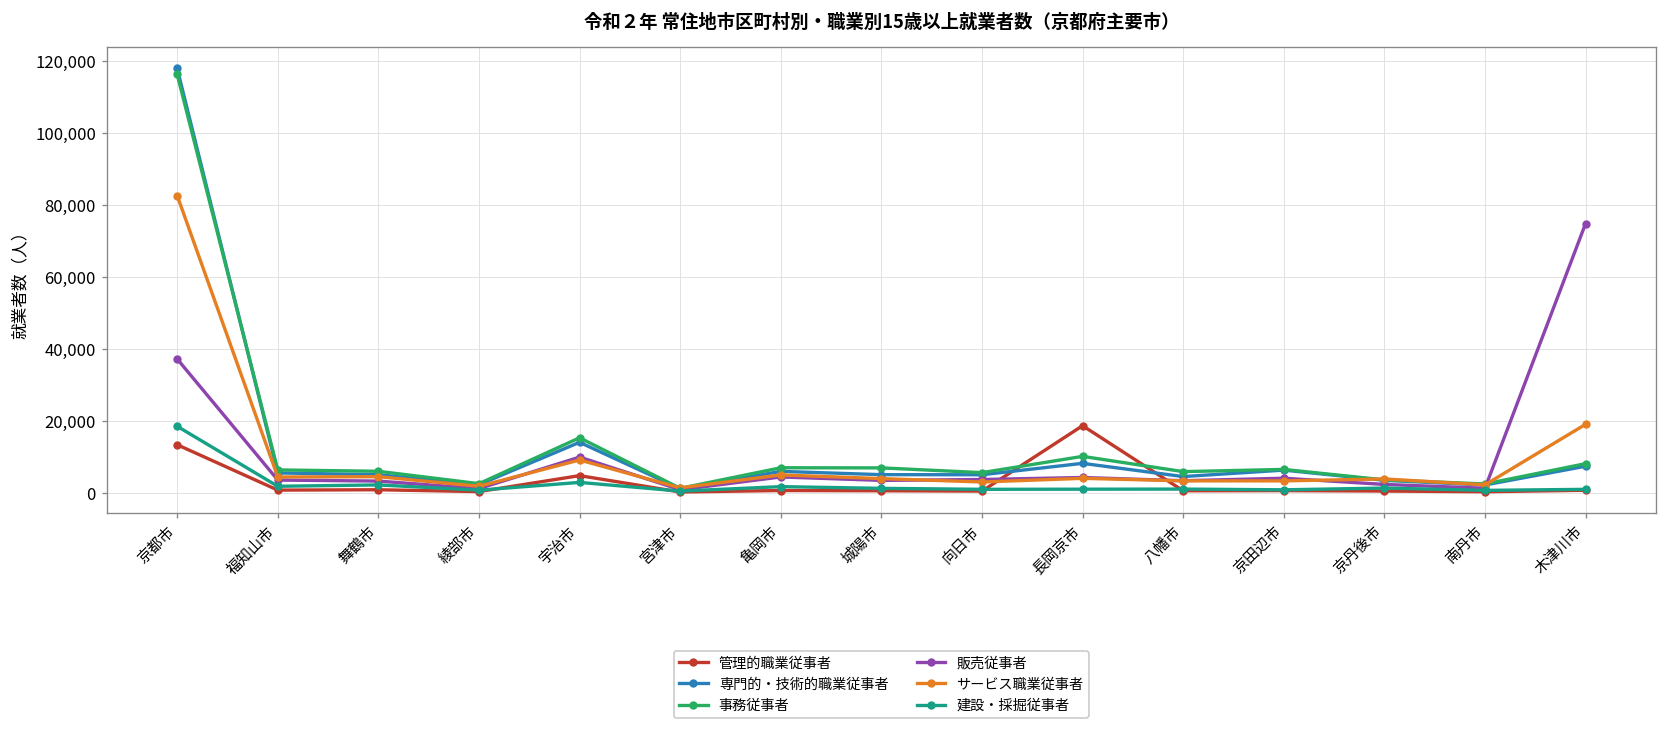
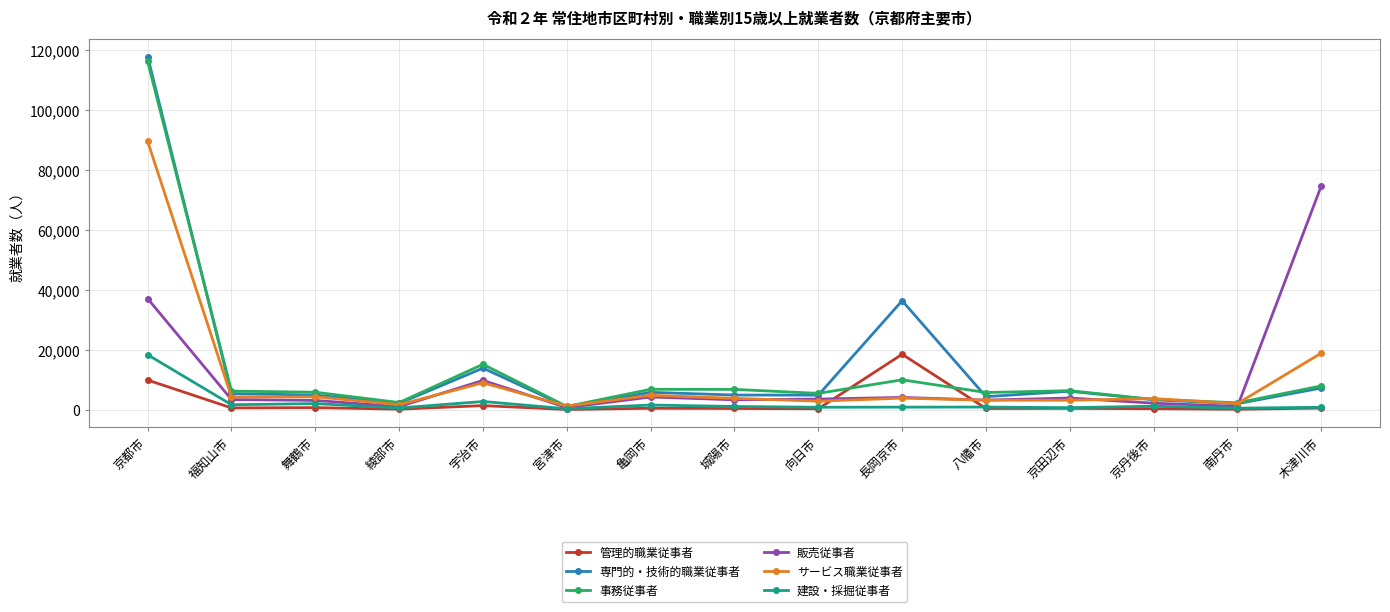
  {
    "管理的職業従事者": {
-     "京都市": "13,000",
+     "京都市": "10,000",
      "福知山市": "1,000",
      "舞鶴市": "1,000",
-     "宇治市": "5,000",
+     "宇治市": "1,000",
      "亀岡市": "1,000",
      "長岡京市": "19,000"
    },
    "専門的・技術的職業従事者": {
      "京都市": "118,000",
      "宇治市": "14,000",
      "亀岡市": "6,000",
      "城陽市": "5,000",
-     "長岡京市": "8,000",
+     "長岡京市": "36,000",
      "八幡市": "4,000"
    },
    "販売従事者": {
      "京都市": "37,000",
      "福知山市": "3,000",
      "舞鶴市": "3,000",
      "京丹後市": "2,000",
      "木津川市": "75,000"
    },
    "サービス職業従事者": {
-     "京都市": "83,000",
+     "京都市": "90,000",
      "福知山市": "4,000",
      "木津川市": "19,000"
    }
  }
